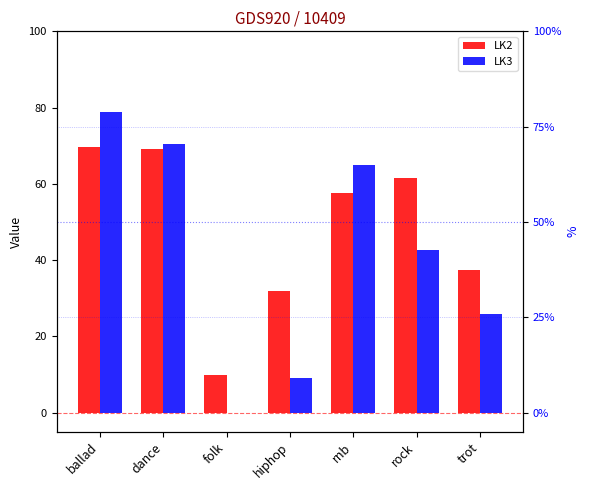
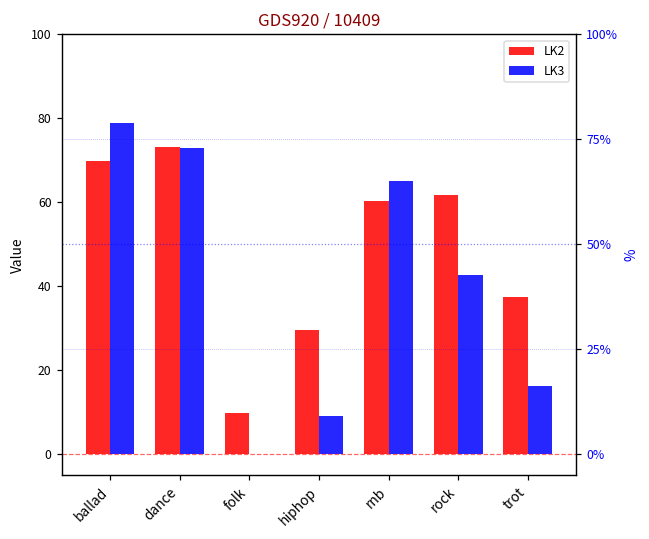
  {
    "LK2": {
      "ballad": 70,
-     "dance": 69,
+     "dance": 73,
      "folk": 10,
-     "hiphop": 32,
-     "rnb": 58,
+     "hiphop": 30,
+     "rnb": 60,
      "rock": 62,
      "trot": 37
    },
    "LK3": {
      "ballad": 79,
-     "dance": 70,
+     "dance": 73,
      "folk": 0,
      "hiphop": 9,
      "rnb": 65,
      "rock": 43,
-     "trot": 26
+     "trot": 16
    }
  }
